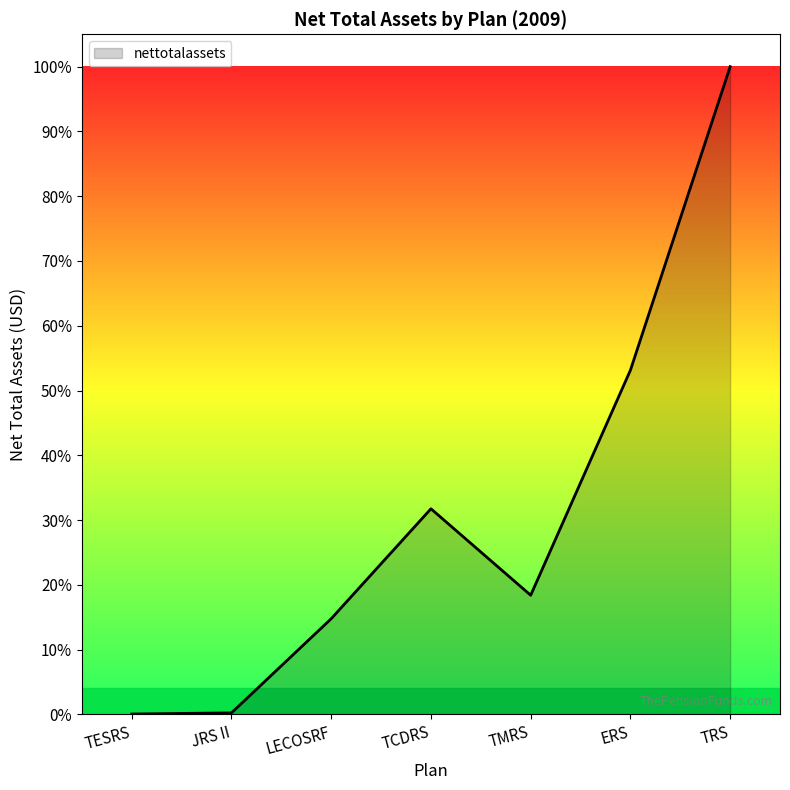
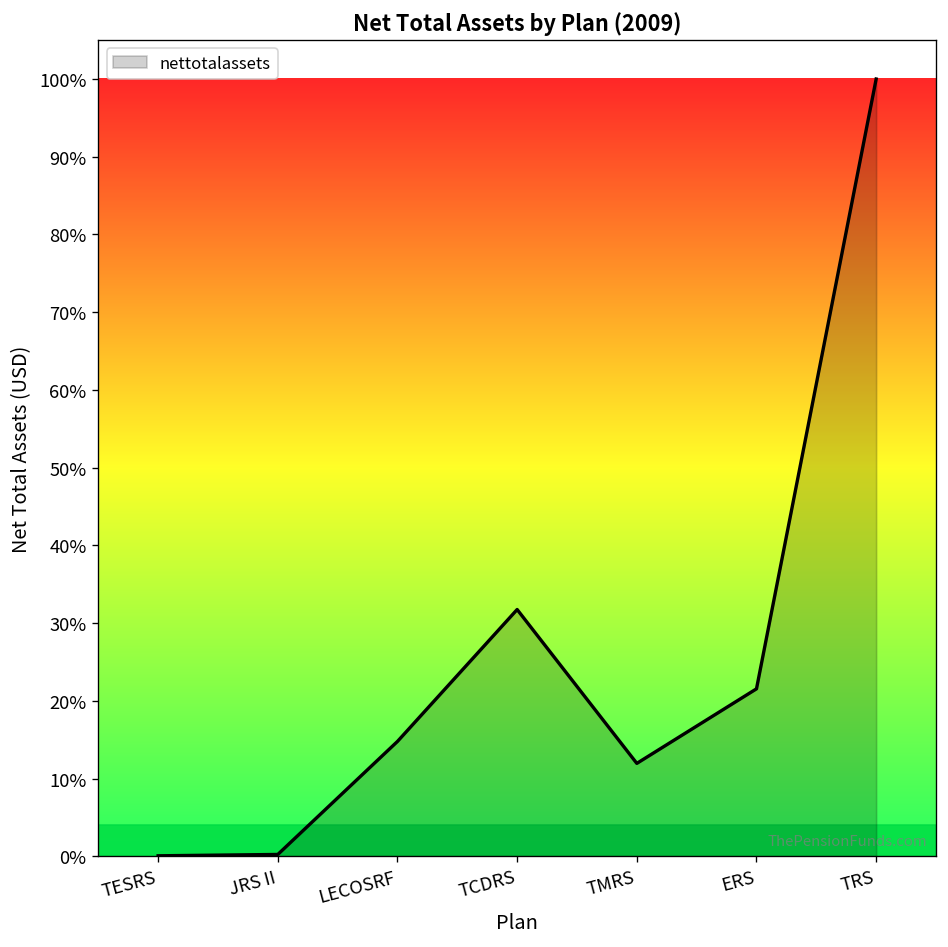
  {
    "LECOSRF": "15%",
    "TCDRS": "32%",
-   "TMRS": "18%",
-   "ERS": "53%",
+   "TMRS": "12%",
+   "ERS": "22%",
    "TRS": "100%"
  }
